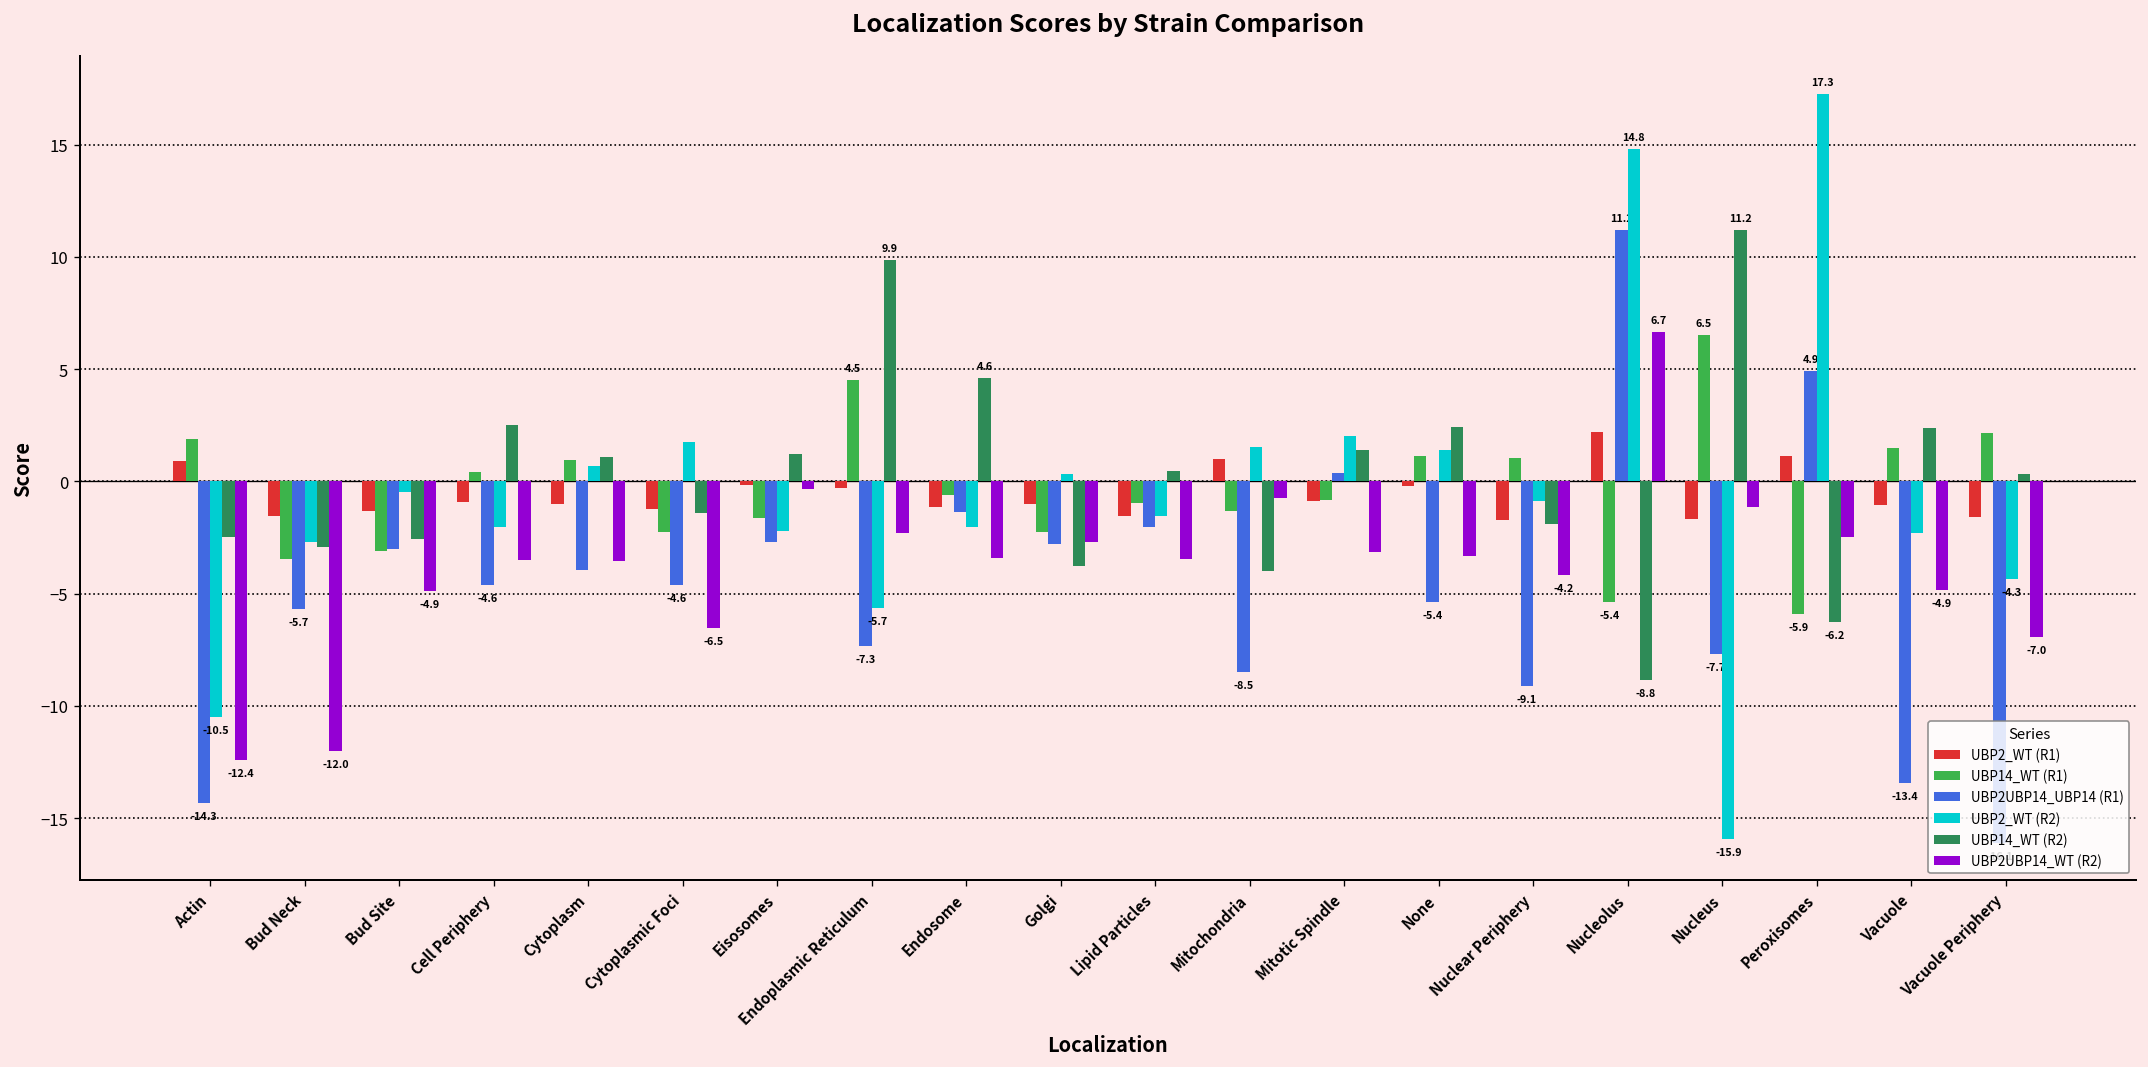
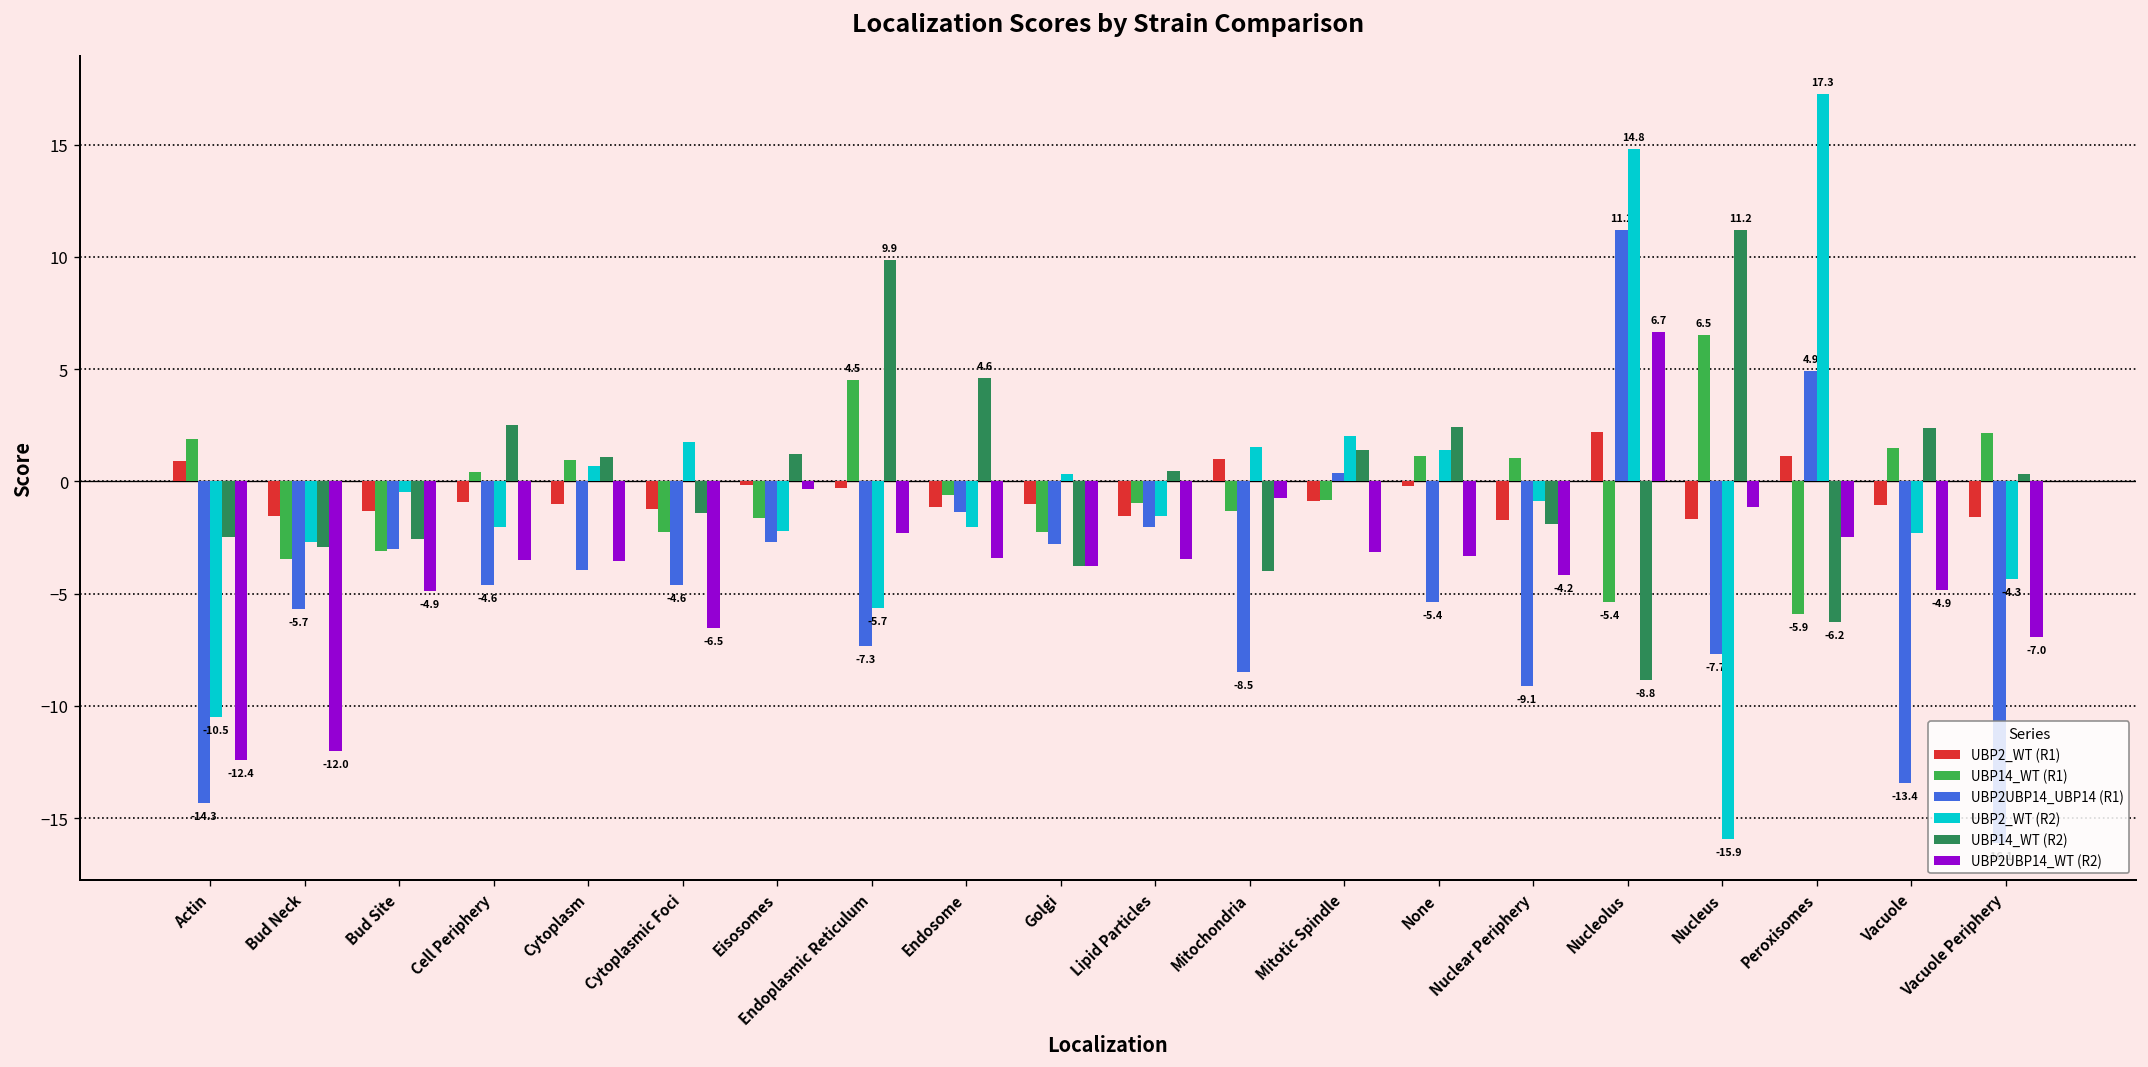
  {
    "UBP2_WT (R1)": {
      "Actin": 0.9,
      "Bud Neck": -1.6,
      "Bud Site": -1.3,
      "Cell Periphery": -0.9,
      "Cytoplasm": -1.0,
      "Cytoplasmic Foci": -1.3,
      "Eisosomes": -0.2,
      "Endoplasmic Reticulum": -0.3,
      "Endosome": -1.1,
      "Golgi": -1.0,
      "Lipid Particles": -1.5,
      "Mitochondria": 1.0,
      "Mitotic Spindle": -0.9,
      "None": -0.2,
      "Nuclear Periphery": -1.7,
      "Nucleolus": 2.2,
      "Nucleus": -1.7,
      "Peroxisomes": 1.1,
      "Vacuole": -1.1,
      "Vacuole Periphery": -1.6
    },
    "UBP2UBP14_UBP14 (R1)": {
      "Actin": -14.3,
      "Bud Neck": -5.7,
      "Cell Periphery": -4.6,
      "Cytoplasmic Foci": -4.6,
      "Endoplasmic Reticulum": -7.3,
      "Mitochondria": -8.5,
      "None": -5.4,
      "Nuclear Periphery": -9.1,
      "Nucleolus": 11.2,
      "Nucleus": -7.7,
      "Peroxisomes": 4.9,
      "Vacuole": -13.4
    },
    "UBP2_WT (R2)": {
      "Actin": -10.5,
      "Endoplasmic Reticulum": -5.7,
      "Nucleolus": 14.8,
      "Nucleus": -15.9,
      "Peroxisomes": 17.3,
      "Vacuole Periphery": -4.3
    },
    "UBP2UBP14_WT (R2)": {
      "Cell Periphery": -3.5,
      "Cytoplasm": -3.6,
      "Eisosomes": -0.3,
      "Endoplasmic Reticulum": -2.3,
      "Endosome": -3.4,
-     "Golgi": -2.7,
+     "Golgi": -3.8,
      "Lipid Particles": -3.5,
      "Mitochondria": -0.7,
      "Mitotic Spindle": -3.1,
      "None": -3.3,
      "Nucleus": -1.2,
      "Peroxisomes": -2.5
    }
  }
